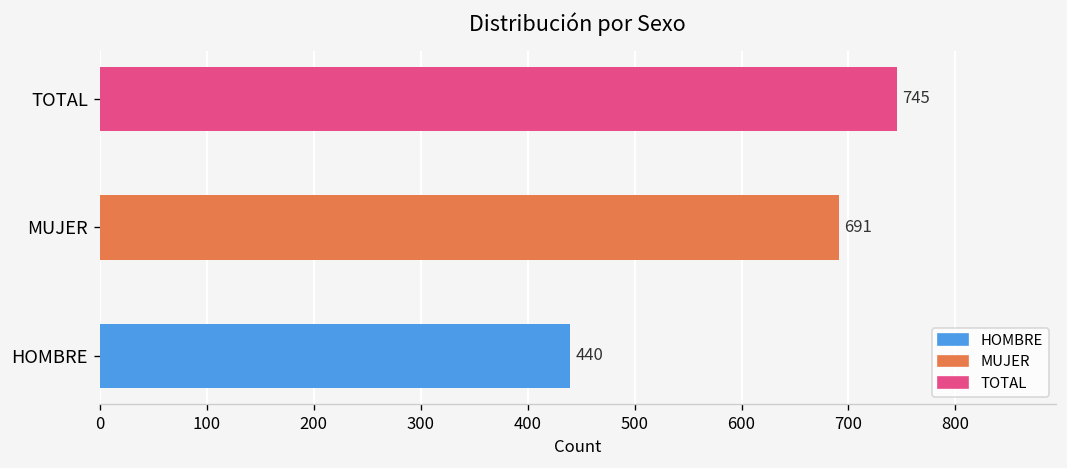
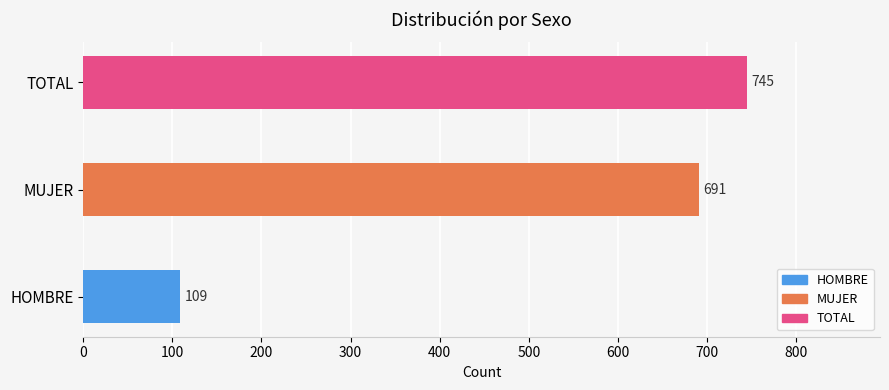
  {
    "TOTAL": 745,
    "MUJER": 691,
-   "HOMBRE": 440
+   "HOMBRE": 109
  }
